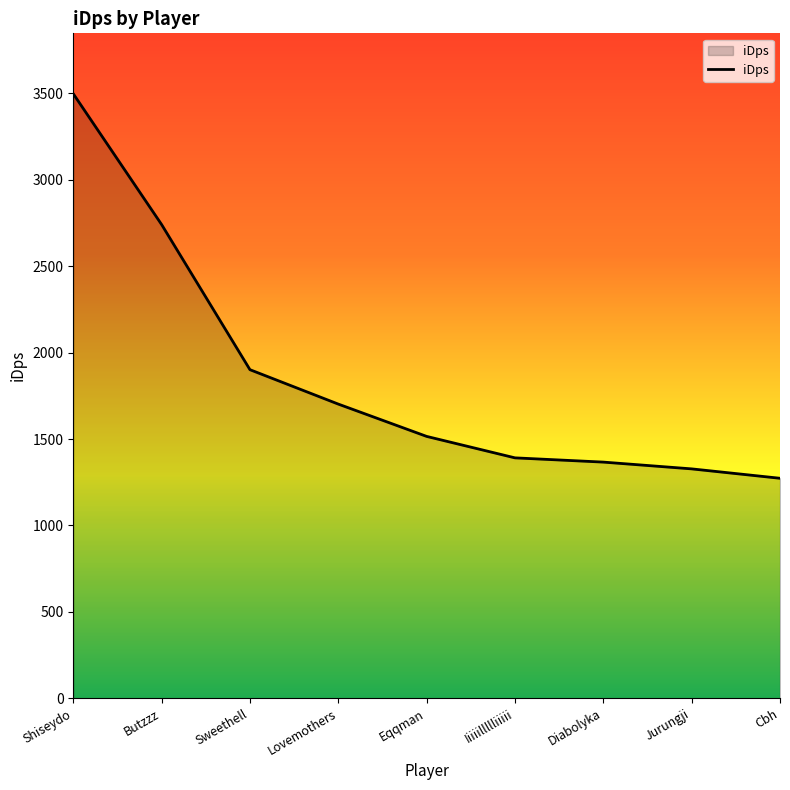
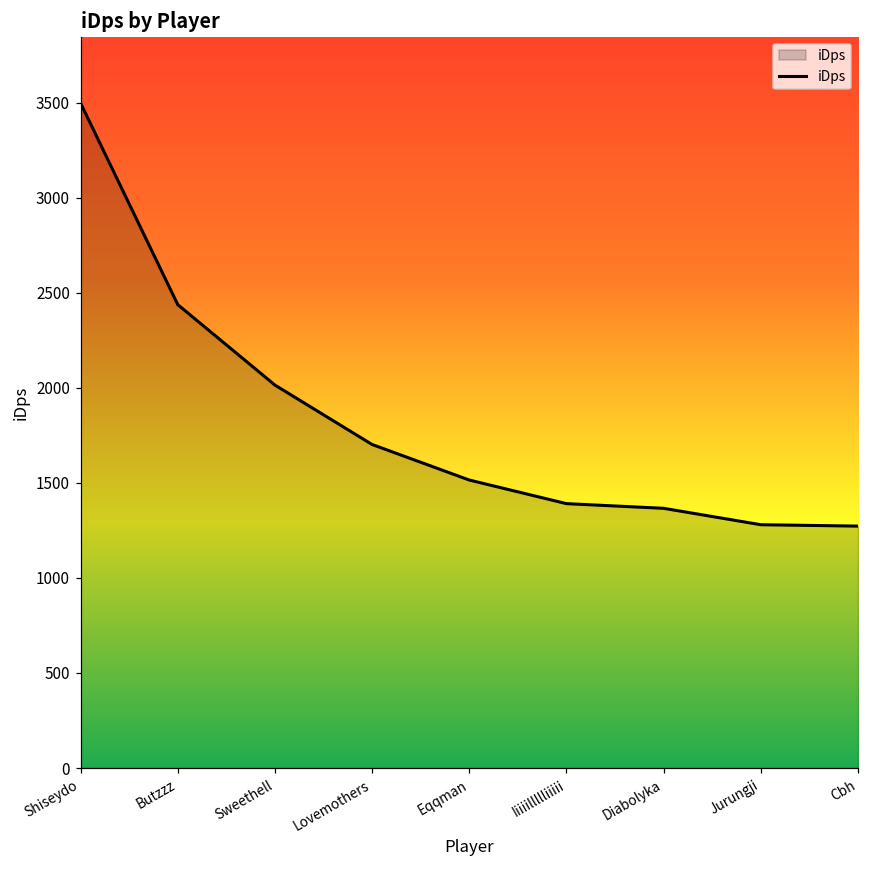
  {
    "Shiseydo": 3500,
-   "Butzzz": 2740,
-   "Sweethell": 1900,
+   "Butzzz": 2440,
+   "Sweethell": 2010,
    "Lovemothers": 1700,
    "Eqqman": 1520,
    "Iiiiillllliiiii": 1390,
    "Diabolyka": 1370,
-   "Jurungji": 1330,
+   "Jurungji": 1280,
    "Cbh": 1270
  }
